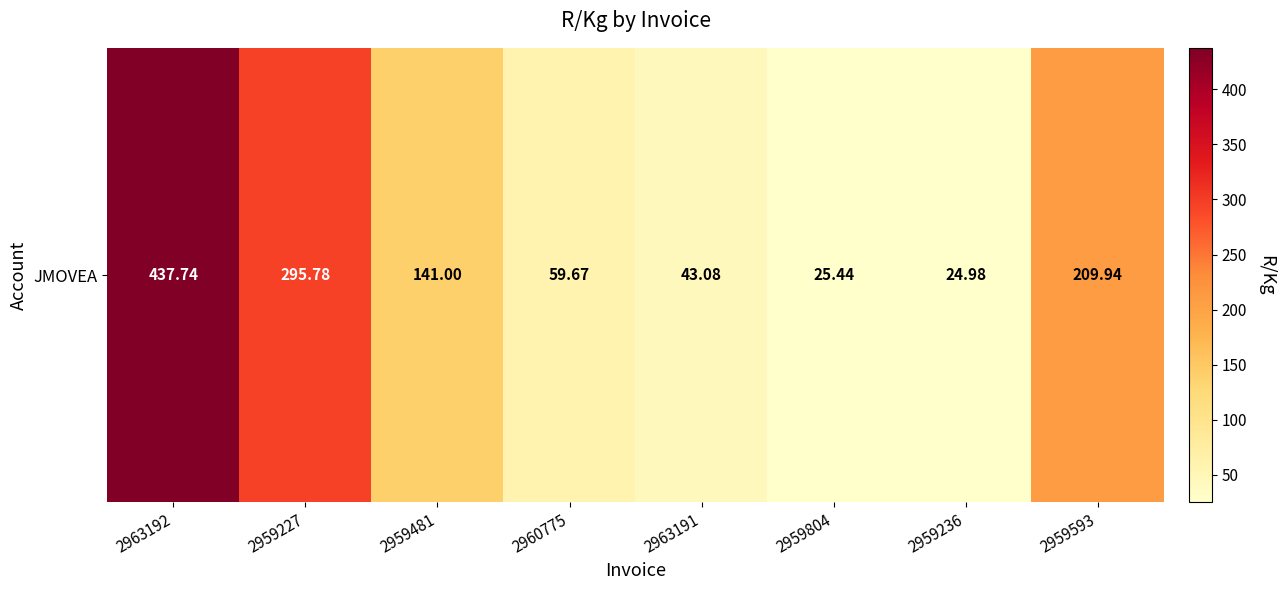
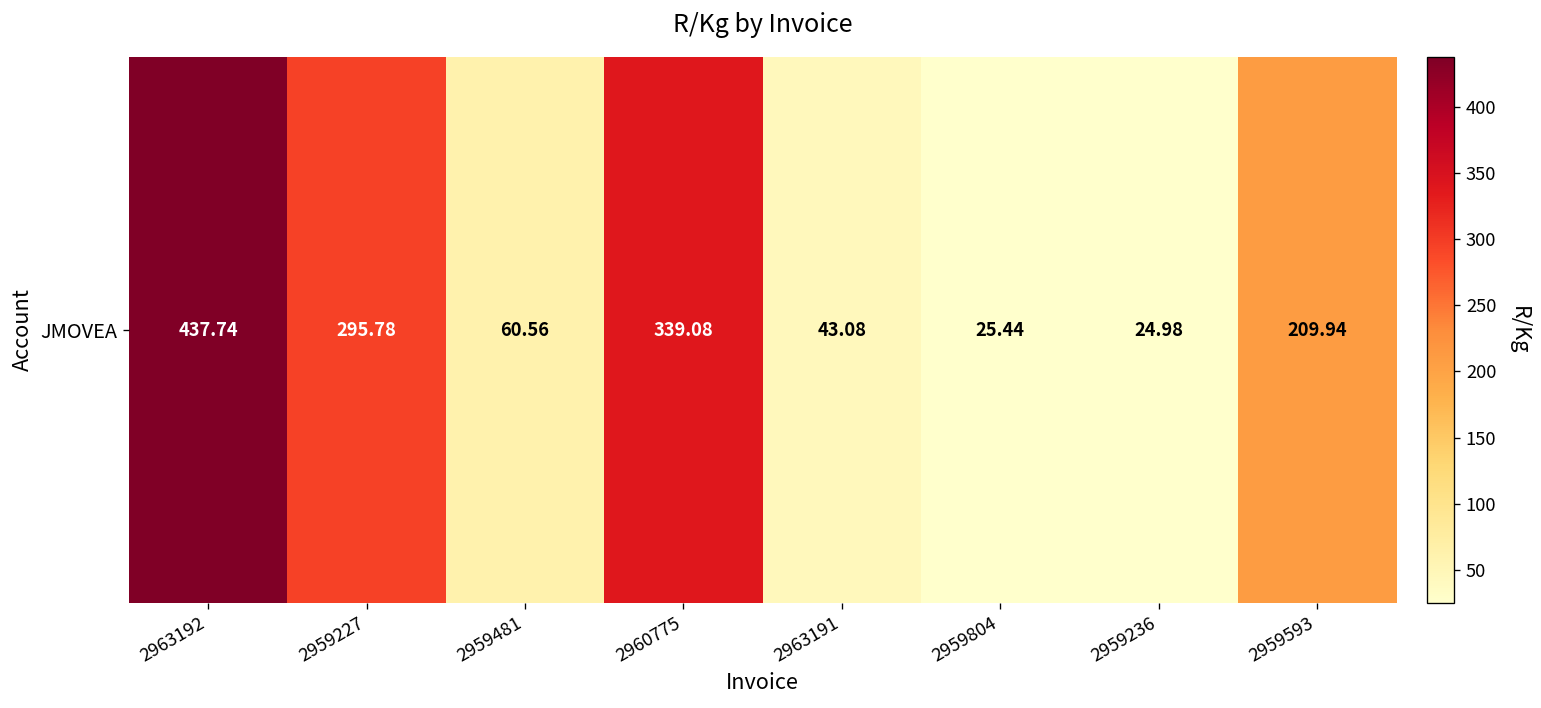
  {
    "JMOVEA": {
      "2963192": 437.74,
      "2959227": 295.78,
-     "2959481": 141.00,
-     "2960775": 59.67,
+     "2959481": 60.56,
+     "2960775": 339.08,
      "2963191": 43.08,
      "2959804": 25.44,
      "2959236": 24.98,
      "2959593": 209.94
    }
  }
